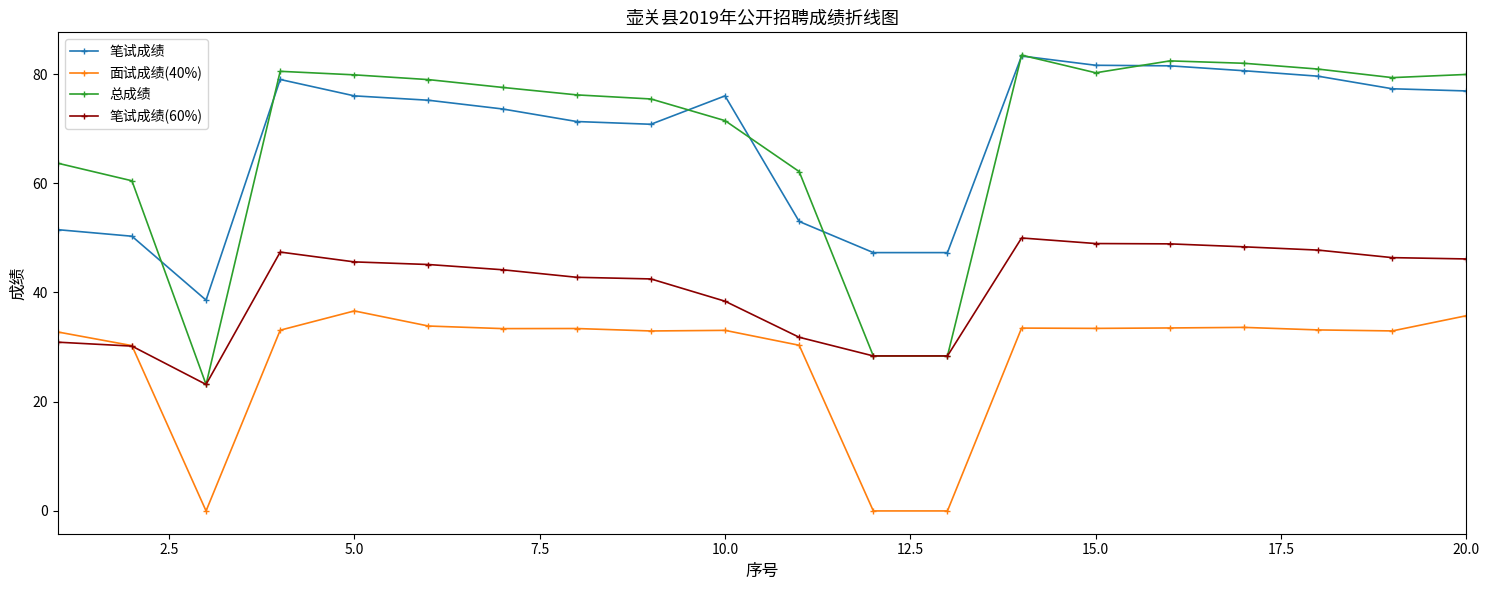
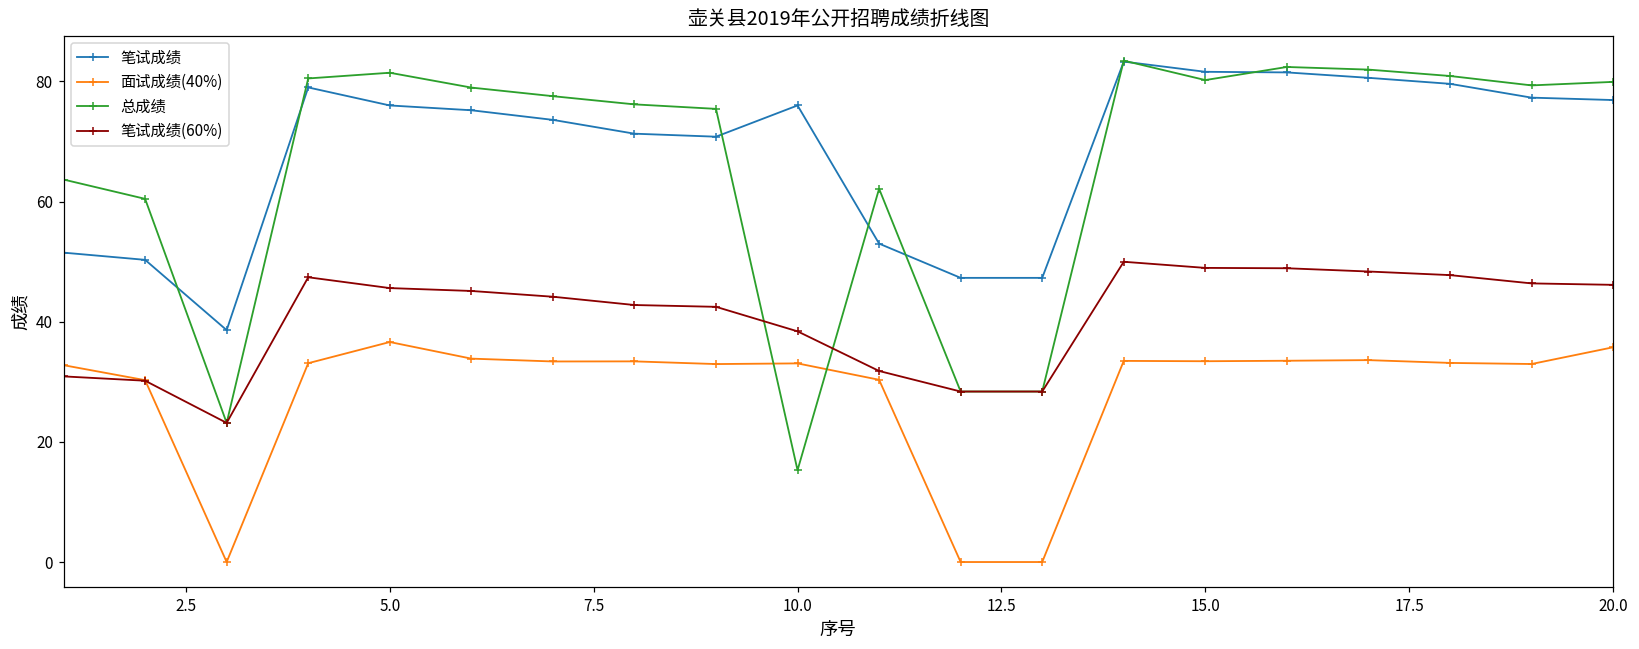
  {
    "笔试成绩": {
      "5.0": 76,
      "10.0": 76,
      "15.0": 82,
      "20.0": 77
    },
    "面试成绩(40%)": {
      "5.0": 37,
      "10.0": 33,
      "15.0": 33,
      "20.0": 36
    },
    "总成绩": {
-     "5.0": 80,
-     "10.0": 71,
+     "5.0": 81,
+     "10.0": 15,
      "15.0": 80,
      "20.0": 80
    },
    "笔试成绩(60%)": {
      "5.0": 46,
      "10.0": 38,
      "15.0": 49,
      "20.0": 46
    }
  }
